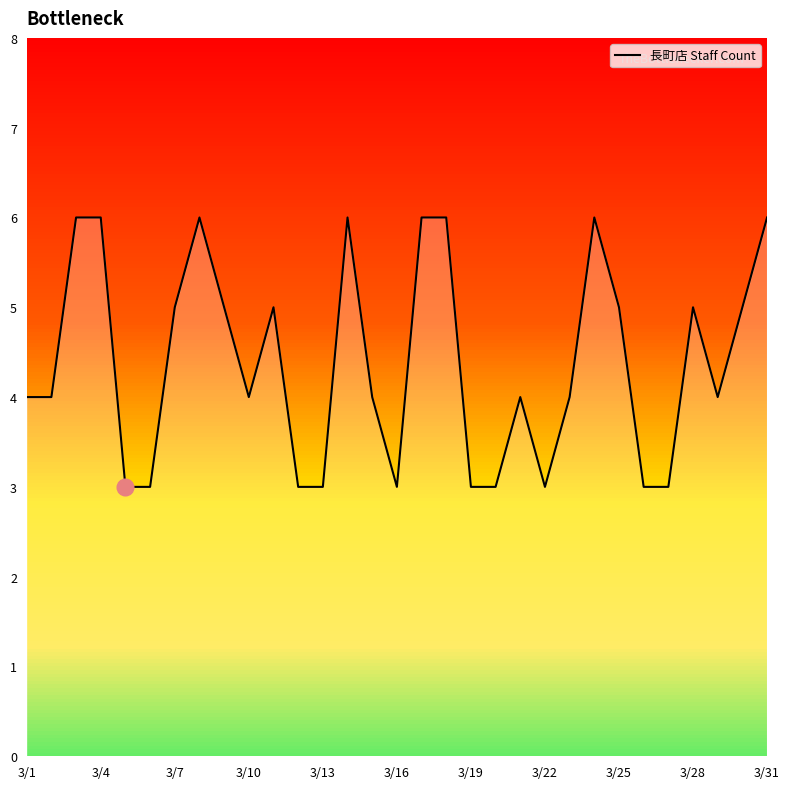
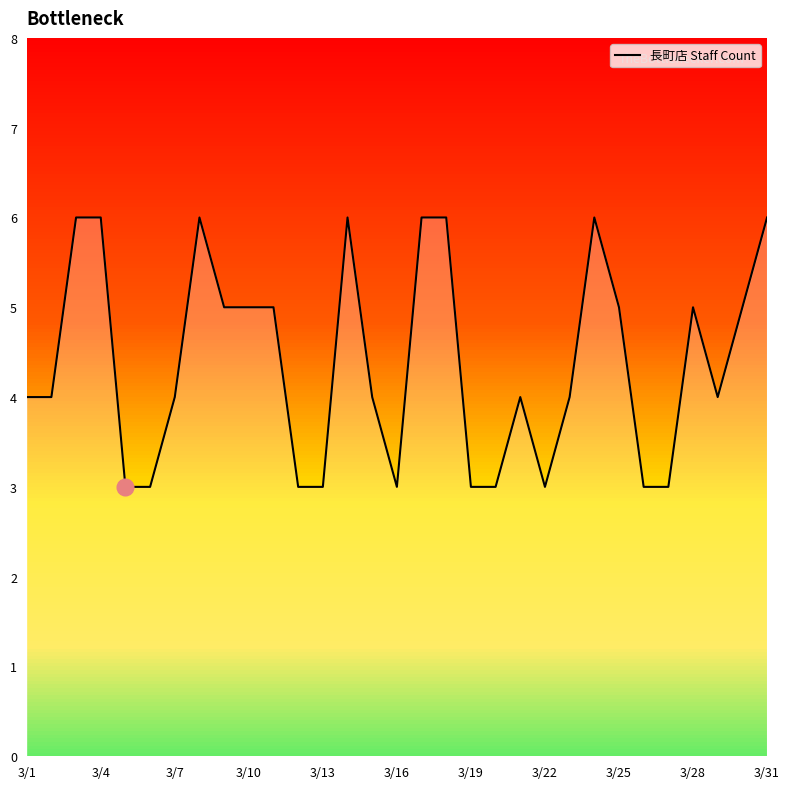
  {
    "長町店 Staff Count": {
      "3/1": 4,
      "3/4": 6,
-     "3/7": 5,
-     "3/10": 4,
+     "3/7": 4,
+     "3/10": 5,
      "3/13": 3,
      "3/16": 3,
      "3/19": 3,
      "3/22": 3,
      "3/25": 5,
      "3/28": 5,
      "3/31": 6
    }
  }
